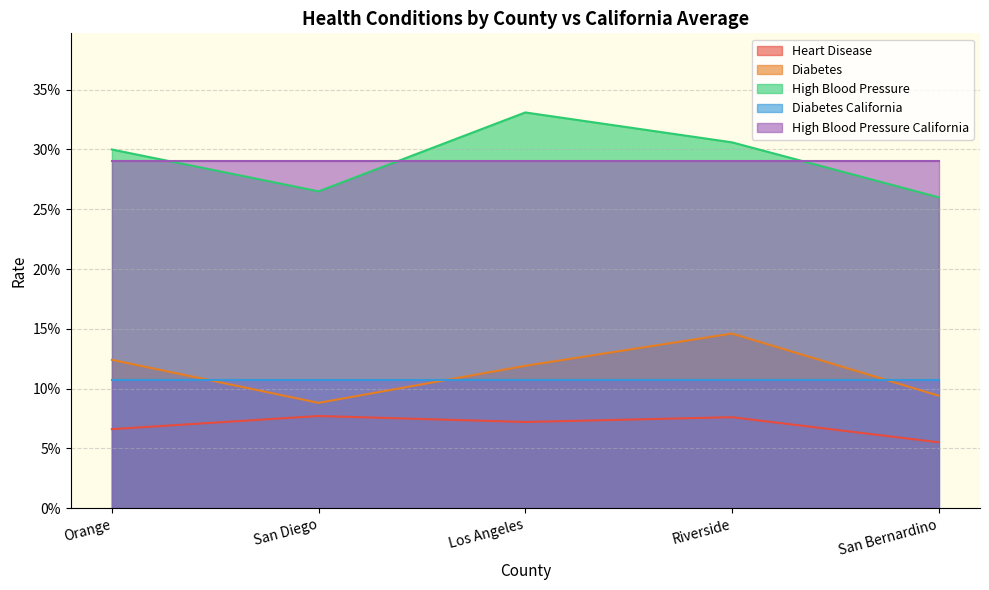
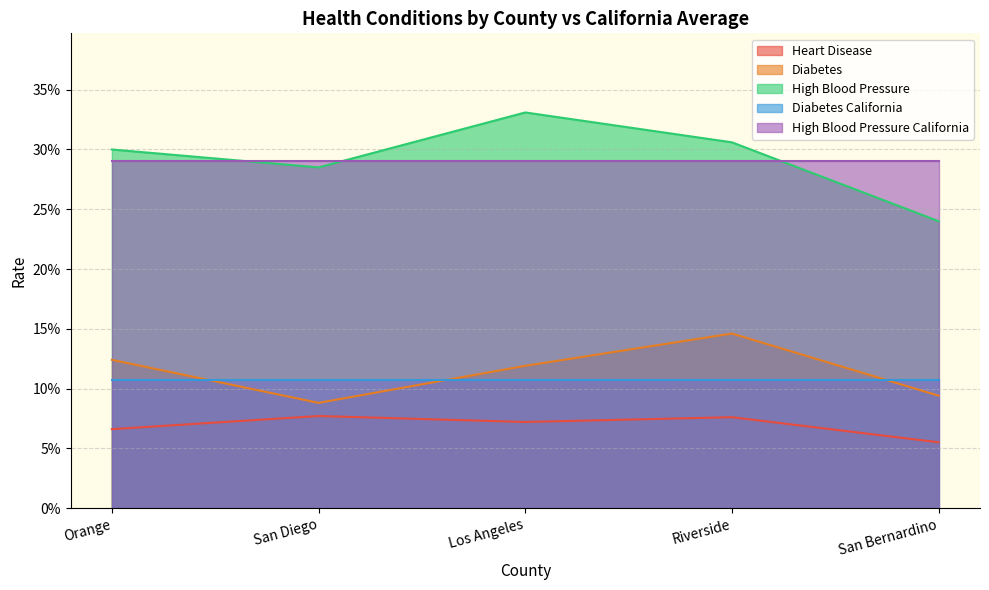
  {
    "High Blood Pressure": {
      "Orange": "30.0%",
-     "San Diego": "26.5%",
+     "San Diego": "28.5%",
      "Los Angeles": "33.1%",
      "Riverside": "30.6%",
-     "San Bernardino": "26.0%"
+     "San Bernardino": "24.0%"
    },
    "Diabetes California": {
      "Orange": "10.7%",
      "San Diego": "10.7%",
      "Los Angeles": "10.7%",
      "Riverside": "10.7%",
      "San Bernardino": "10.7%"
    },
    "High Blood Pressure California": {
      "Orange": "29.0%",
      "San Diego": "29.0%",
      "Los Angeles": "29.0%",
      "Riverside": "29.0%",
      "San Bernardino": "29.0%"
    }
  }
